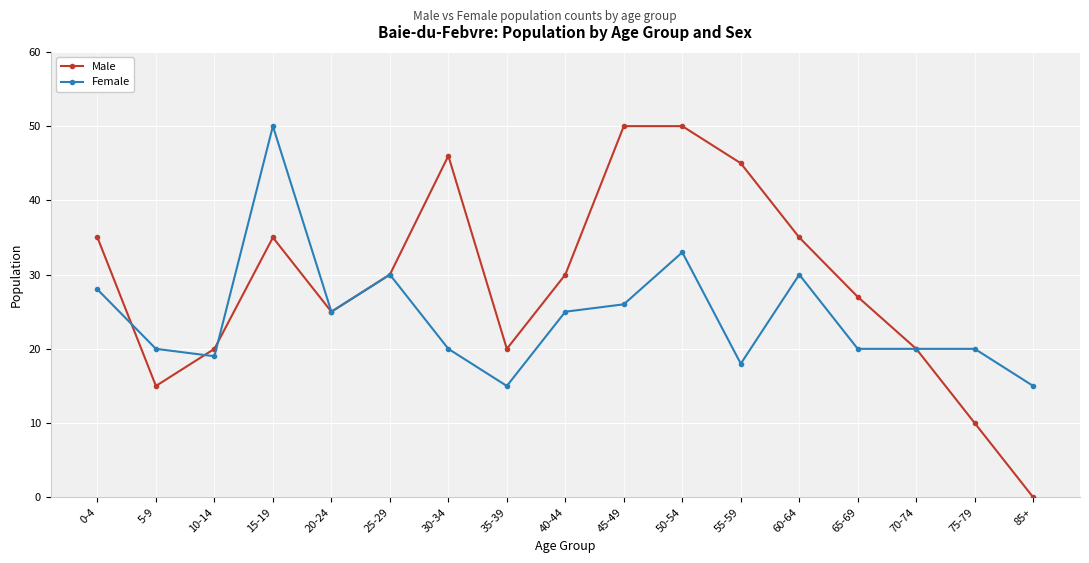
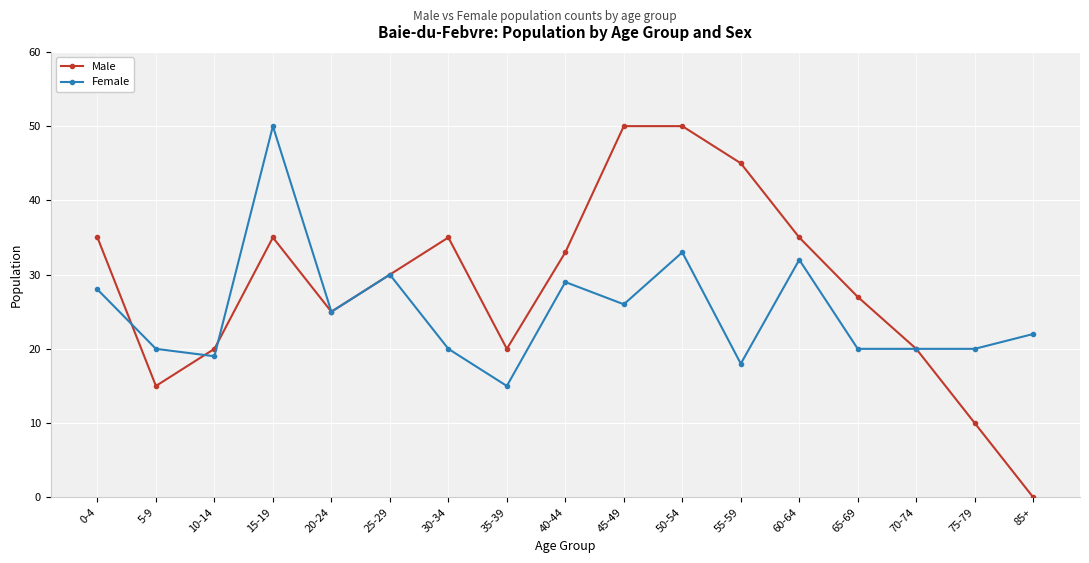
  {
    "Male": {
      "0-4": 35,
      "5-9": 15,
      "10-14": 20,
      "15-19": 35,
-     "30-34": 46,
+     "30-34": 35,
      "35-39": 20,
-     "40-44": 30,
+     "40-44": 33,
      "45-49": 50,
      "50-54": 50,
      "55-59": 45,
      "60-64": 35,
      "65-69": 27,
      "75-79": 10,
      "85+": 0
    },
    "Female": {
      "0-4": 28,
      "5-9": 20,
      "10-14": 19,
      "15-19": 50,
      "30-34": 20,
      "35-39": 15,
-     "40-44": 25,
+     "40-44": 29,
      "45-49": 26,
      "50-54": 33,
      "55-59": 18,
-     "60-64": 30,
+     "60-64": 32,
      "65-69": 20,
      "75-79": 20,
-     "85+": 15
+     "85+": 22
    }
  }
